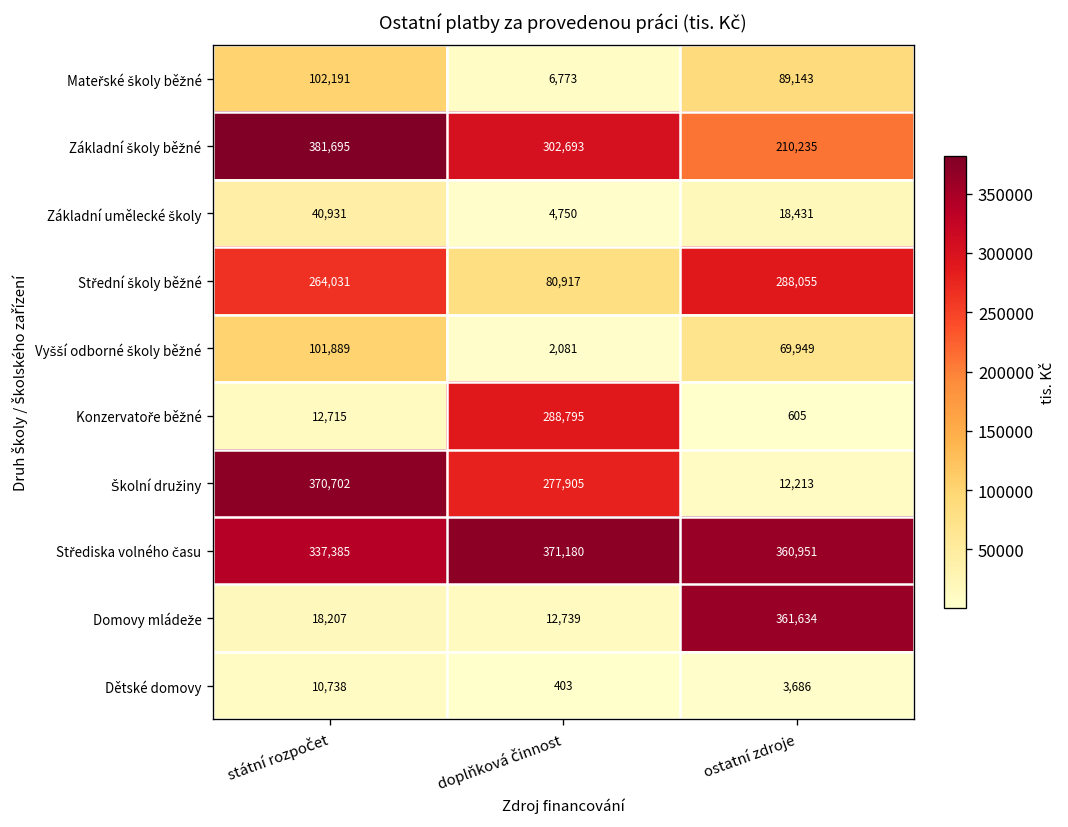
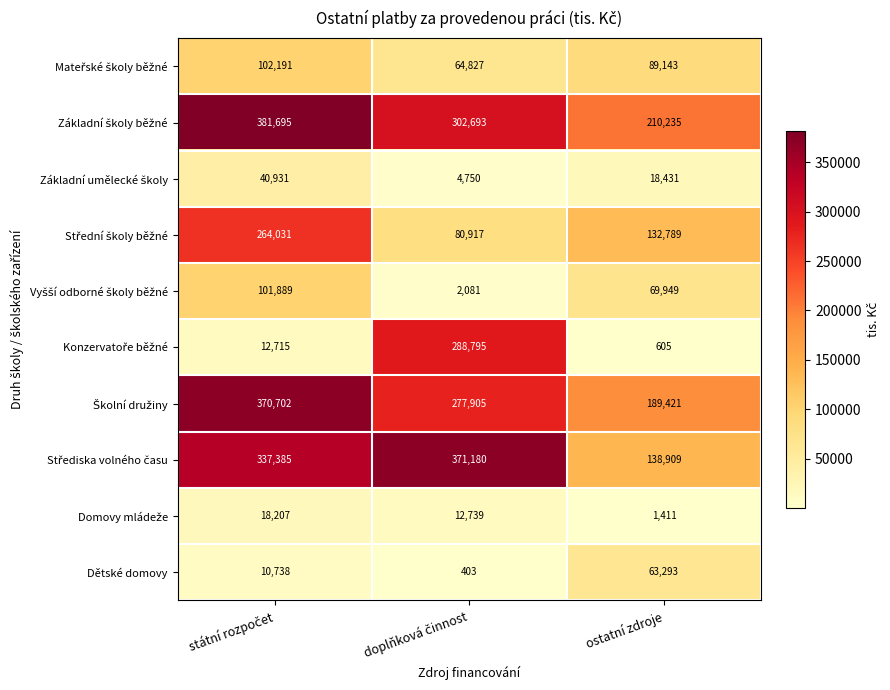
  {
    "Mateřské školy běžné": {
      "státní rozpočet": "102,191",
-     "doplňková činnost": "6,773",
+     "doplňková činnost": "64,827",
      "ostatní zdroje": "89,143"
    },
    "Základní školy běžné": {
      "státní rozpočet": "381,695",
      "doplňková činnost": "302,693",
      "ostatní zdroje": "210,235"
    },
    "Základní umělecké školy": {
      "státní rozpočet": "40,931",
      "doplňková činnost": "4,750",
      "ostatní zdroje": "18,431"
    },
    "Střední školy běžné": {
      "státní rozpočet": "264,031",
      "doplňková činnost": "80,917",
-     "ostatní zdroje": "288,055"
+     "ostatní zdroje": "132,789"
    },
    "Vyšší odborné školy běžné": {
      "státní rozpočet": "101,889",
      "doplňková činnost": "2,081",
      "ostatní zdroje": "69,949"
    },
    "Konzervatoře běžné": {
      "státní rozpočet": "12,715",
      "doplňková činnost": "288,795",
      "ostatní zdroje": "605"
    },
    "Školní družiny": {
      "státní rozpočet": "370,702",
      "doplňková činnost": "277,905",
-     "ostatní zdroje": "12,213"
+     "ostatní zdroje": "189,421"
    },
    "Střediska volného času": {
      "státní rozpočet": "337,385",
      "doplňková činnost": "371,180",
-     "ostatní zdroje": "360,951"
+     "ostatní zdroje": "138,909"
    },
    "Domovy mládeže": {
      "státní rozpočet": "18,207",
      "doplňková činnost": "12,739",
-     "ostatní zdroje": "361,634"
+     "ostatní zdroje": "1,411"
    },
    "Dětské domovy": {
      "státní rozpočet": "10,738",
      "doplňková činnost": "403",
-     "ostatní zdroje": "3,686"
+     "ostatní zdroje": "63,293"
    }
  }
